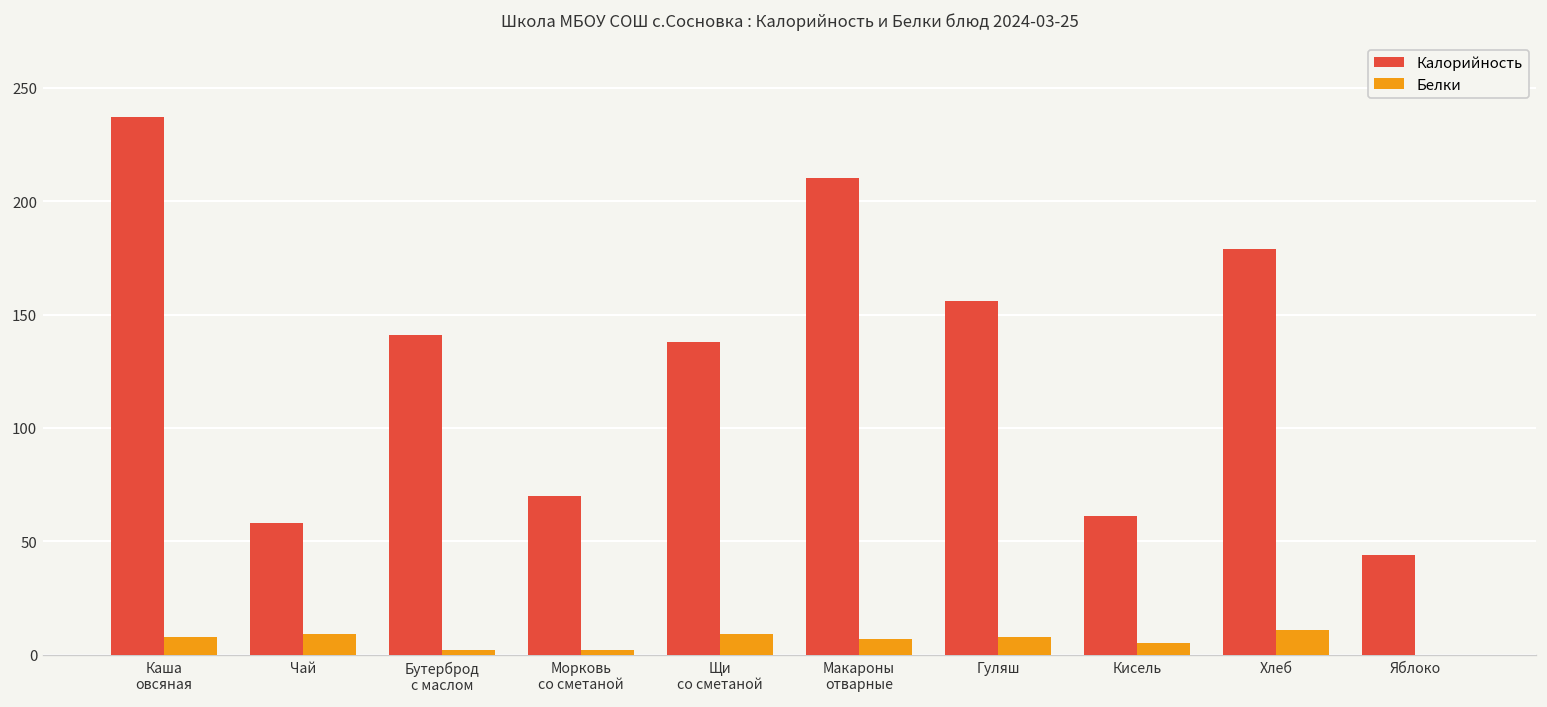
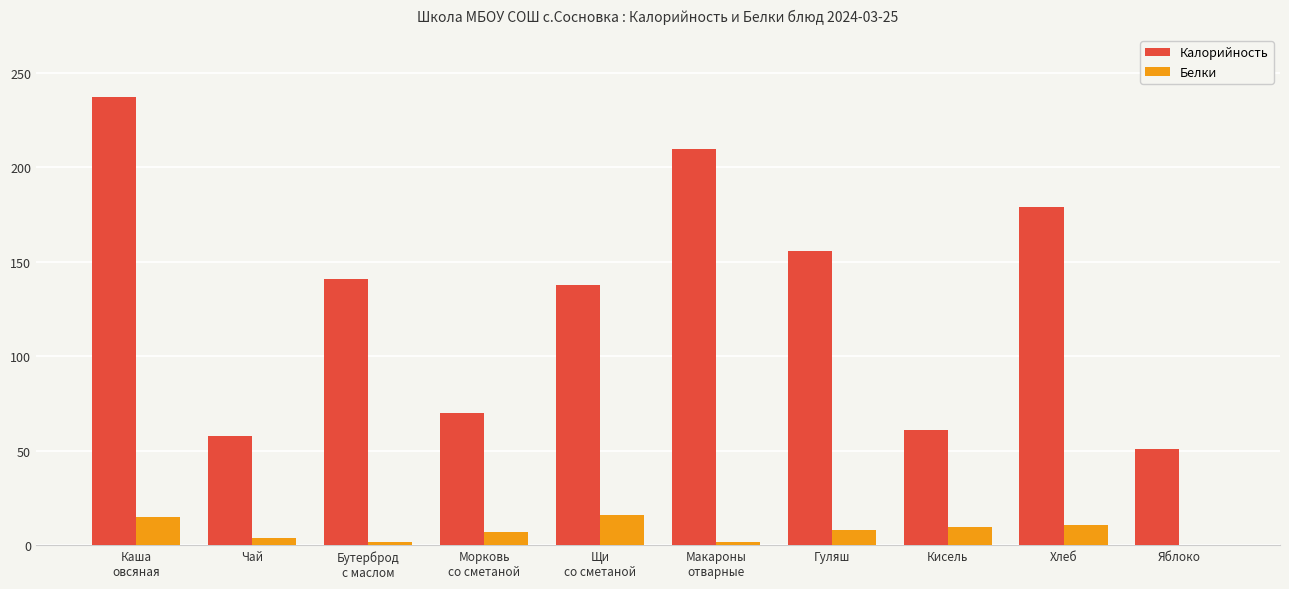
  {
    "Калорийность": {
      "Каша овсяная": 237,
      "Чай": 58,
      "Бутерброд с маслом": 141,
      "Морковь со сметаной": 70,
      "Щи со сметаной": 138,
      "Макароны отварные": 210,
      "Гуляш": 156,
      "Кисель": 61,
      "Хлеб": 179,
-     "Яблоко": 44
+     "Яблоко": 51
    },
    "Белки": {
-     "Каша овсяная": 8,
-     "Чай": 9,
+     "Каша овсяная": 15,
+     "Чай": 4,
      "Бутерброд с маслом": 2,
-     "Морковь со сметаной": 2,
-     "Щи со сметаной": 9,
-     "Макароны отварные": 7,
+     "Морковь со сметаной": 7,
+     "Щи со сметаной": 16,
+     "Макароны отварные": 2,
      "Гуляш": 8,
-     "Кисель": 5,
+     "Кисель": 10,
      "Хлеб": 11,
      "Яблоко": 0
    }
  }
